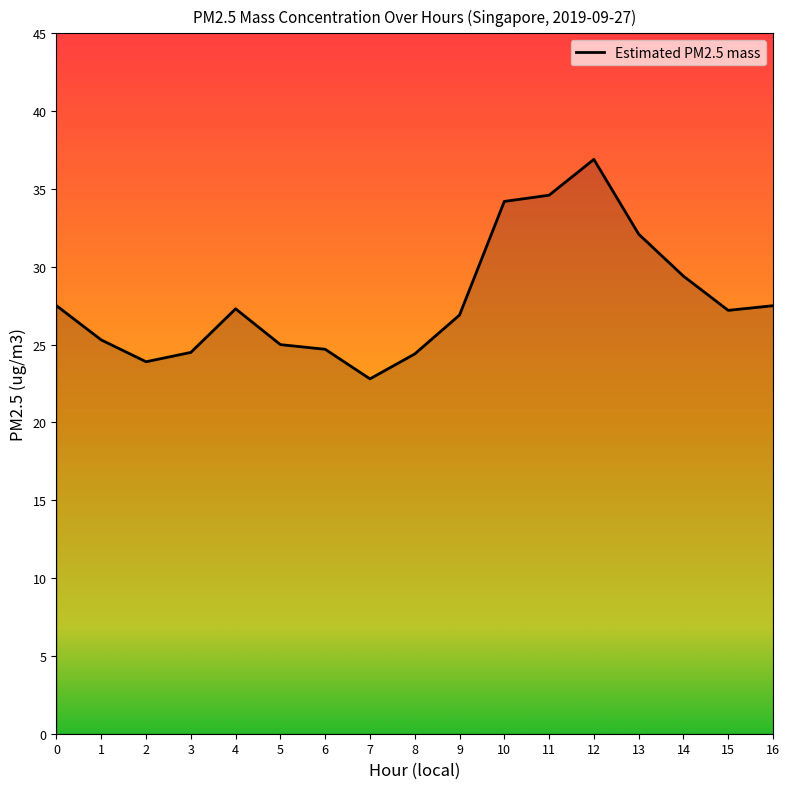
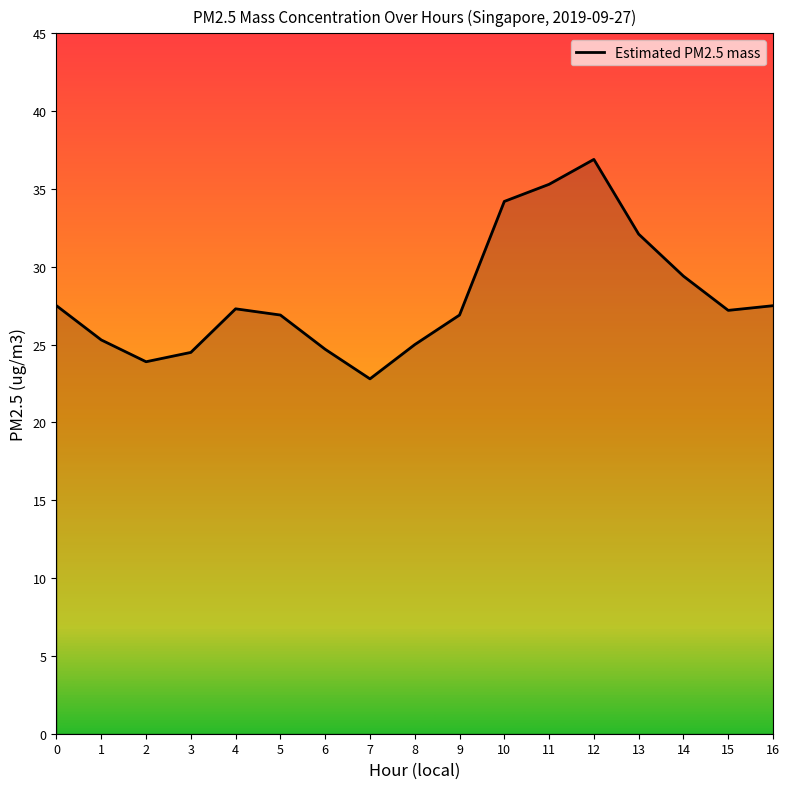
  {
    "0": 27.5,
    "1": 25.3,
    "2": 23.9,
    "3": 24.5,
    "4": 27.3,
-   "5": 25.0,
+   "5": 26.9,
    "6": 24.7,
    "7": 22.8,
-   "8": 24.4,
+   "8": 25.0,
    "9": 26.9,
    "10": 34.2,
-   "11": 34.6,
+   "11": 35.3,
    "12": 36.9,
    "13": 32.1,
    "14": 29.4,
    "15": 27.2,
    "16": 27.5
  }
